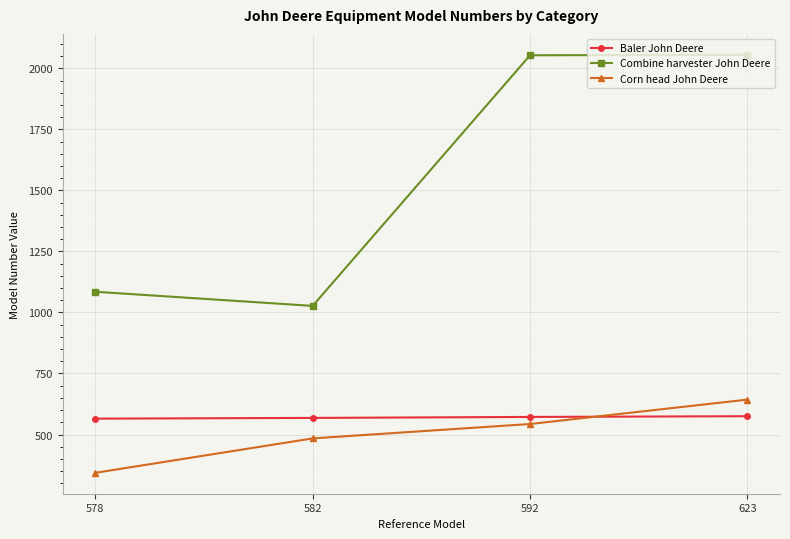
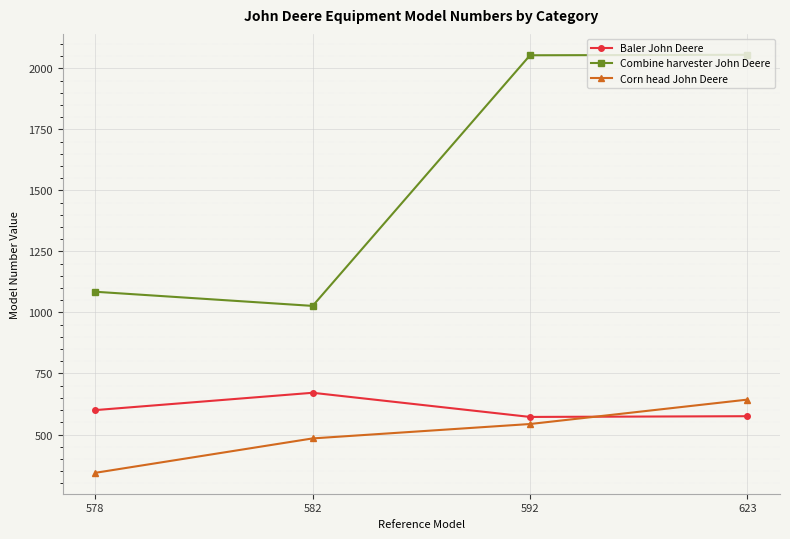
  {
    "Baler John Deere": {
-     "578": 570,
-     "582": 570,
+     "578": 600,
+     "582": 670,
      "592": 570,
      "623": 580
    },
    "Combine harvester John Deere": {
      "578": 1090,
      "582": 1030,
      "592": 2050
    },
    "Corn head John Deere": {
      "578": 340,
      "582": 480,
      "592": 540,
      "623": 640
    }
  }
